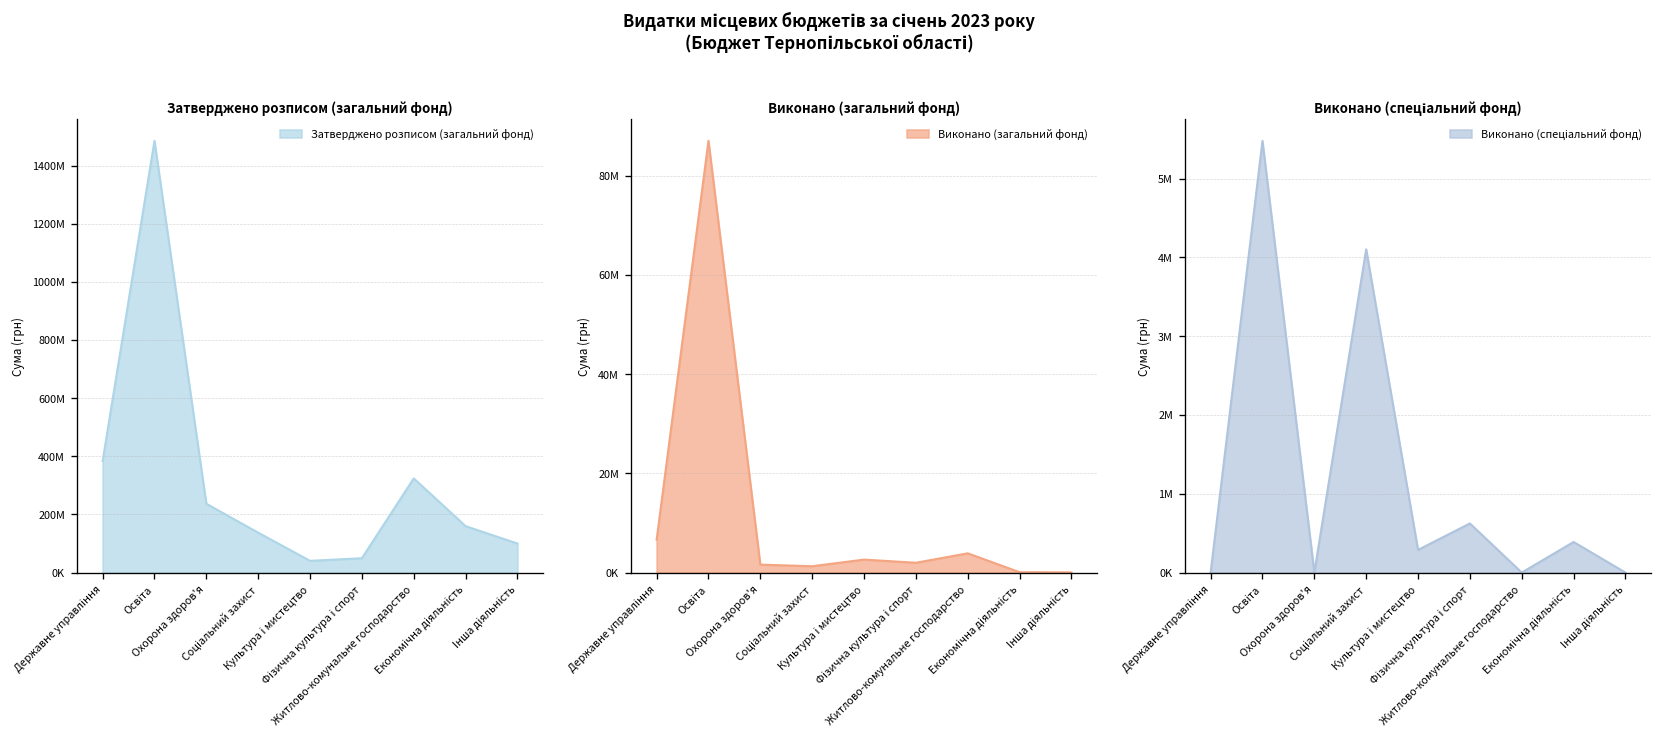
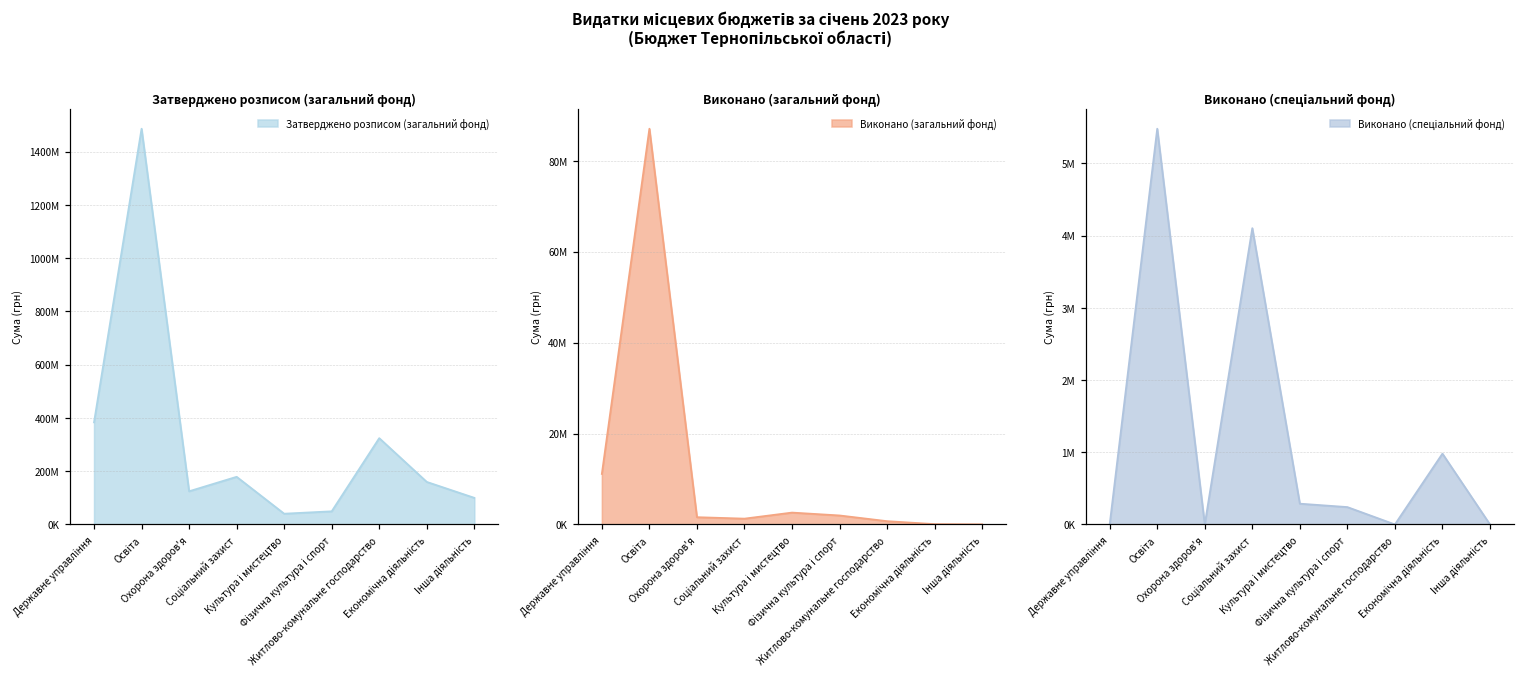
  {
    "Затверджено розписом (загальний фонд)": {
      "Державне управління": 380000000,
      "Освіта": 1490000000,
-     "Охорона здоров'я": 240000000,
-     "Соціальний захист": 140000000,
+     "Охорона здоров'я": 120000000,
+     "Соціальний захист": 180000000,
      "Культура і мистецтво": 40000000,
      "Фізична культура і спорт": 50000000,
      "Житлово-комунальне господарство": 320000000,
      "Економічна діяльність": 160000000,
      "Інша діяльність": 100000000
    },
    "Виконано (загальний фонд)": {
-     "Державне управління": 7000000,
+     "Державне управління": 11000000,
      "Освіта": 87000000,
      "Охорона здоров'я": 2000000,
      "Соціальний захист": 1000000,
      "Культура і мистецтво": 3000000,
      "Фізична культура і спорт": 2000000,
-     "Житлово-комунальне господарство": 4000000,
+     "Житлово-комунальне господарство": 1000000,
      "Економічна діяльність": 0,
      "Інша діяльність": 0
    },
    "Виконано (спеціальний фонд)": {
      "Державне управління": 0,
      "Освіта": 5500000,
      "Охорона здоров'я": 0,
      "Соціальний захист": 4100000,
      "Культура і мистецтво": 300000,
-     "Фізична культура і спорт": 600000,
+     "Фізична культура і спорт": 200000,
      "Житлово-комунальне господарство": 0,
-     "Економічна діяльність": 400000,
+     "Економічна діяльність": 1000000,
      "Інша діяльність": 0
    }
  }
